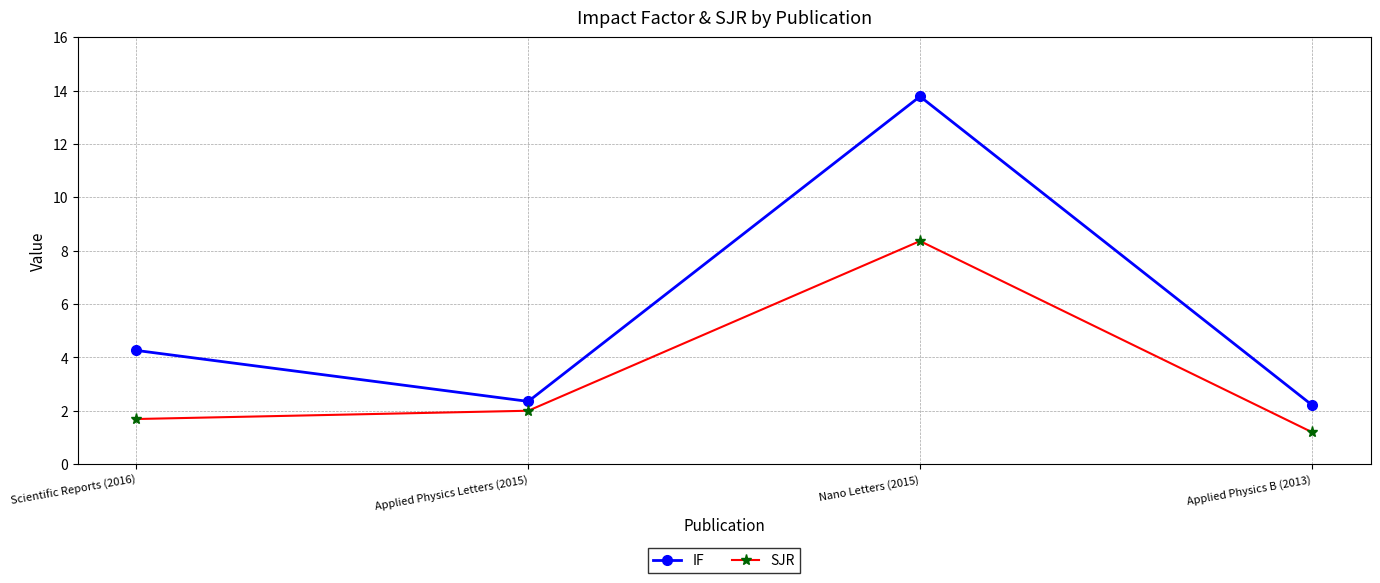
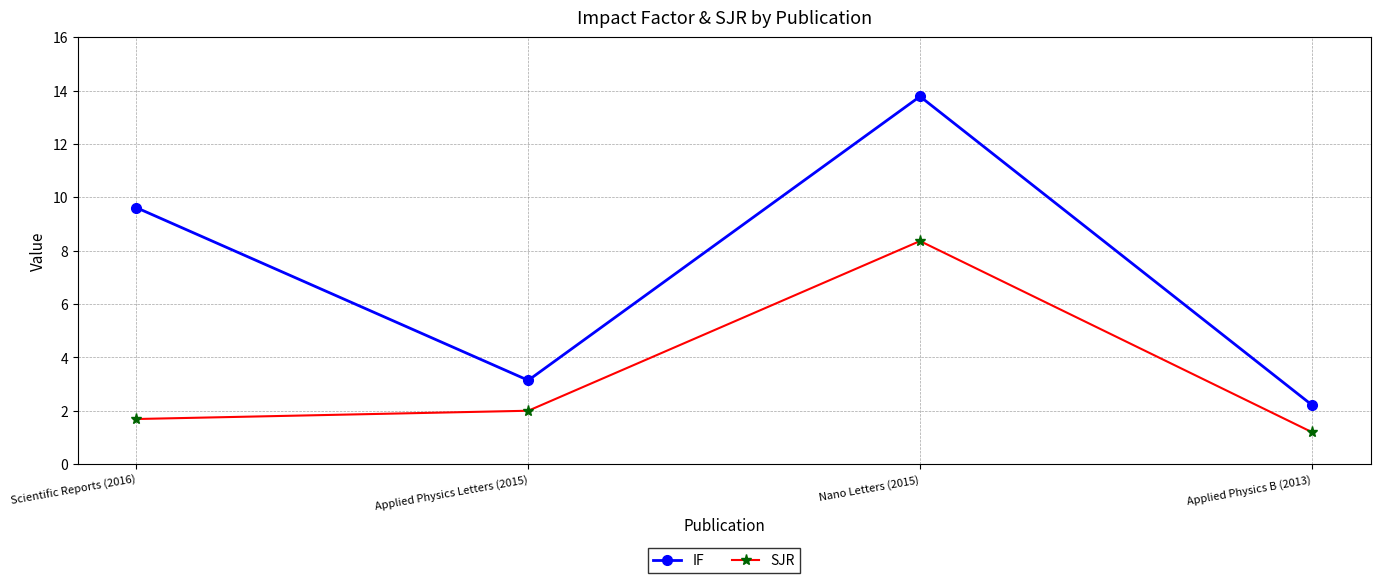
  {
    "IF": {
-     "Scientific Reports (2016)": 4.3,
-     "Applied Physics Letters (2015)": 2.4,
+     "Scientific Reports (2016)": 9.6,
+     "Applied Physics Letters (2015)": 3.1,
      "Nano Letters (2015)": 13.8,
      "Applied Physics B (2013)": 2.2
    },
    "SJR": {
      "Scientific Reports (2016)": 1.7,
      "Applied Physics Letters (2015)": 2.0,
      "Nano Letters (2015)": 8.4,
      "Applied Physics B (2013)": 1.2
    }
  }
